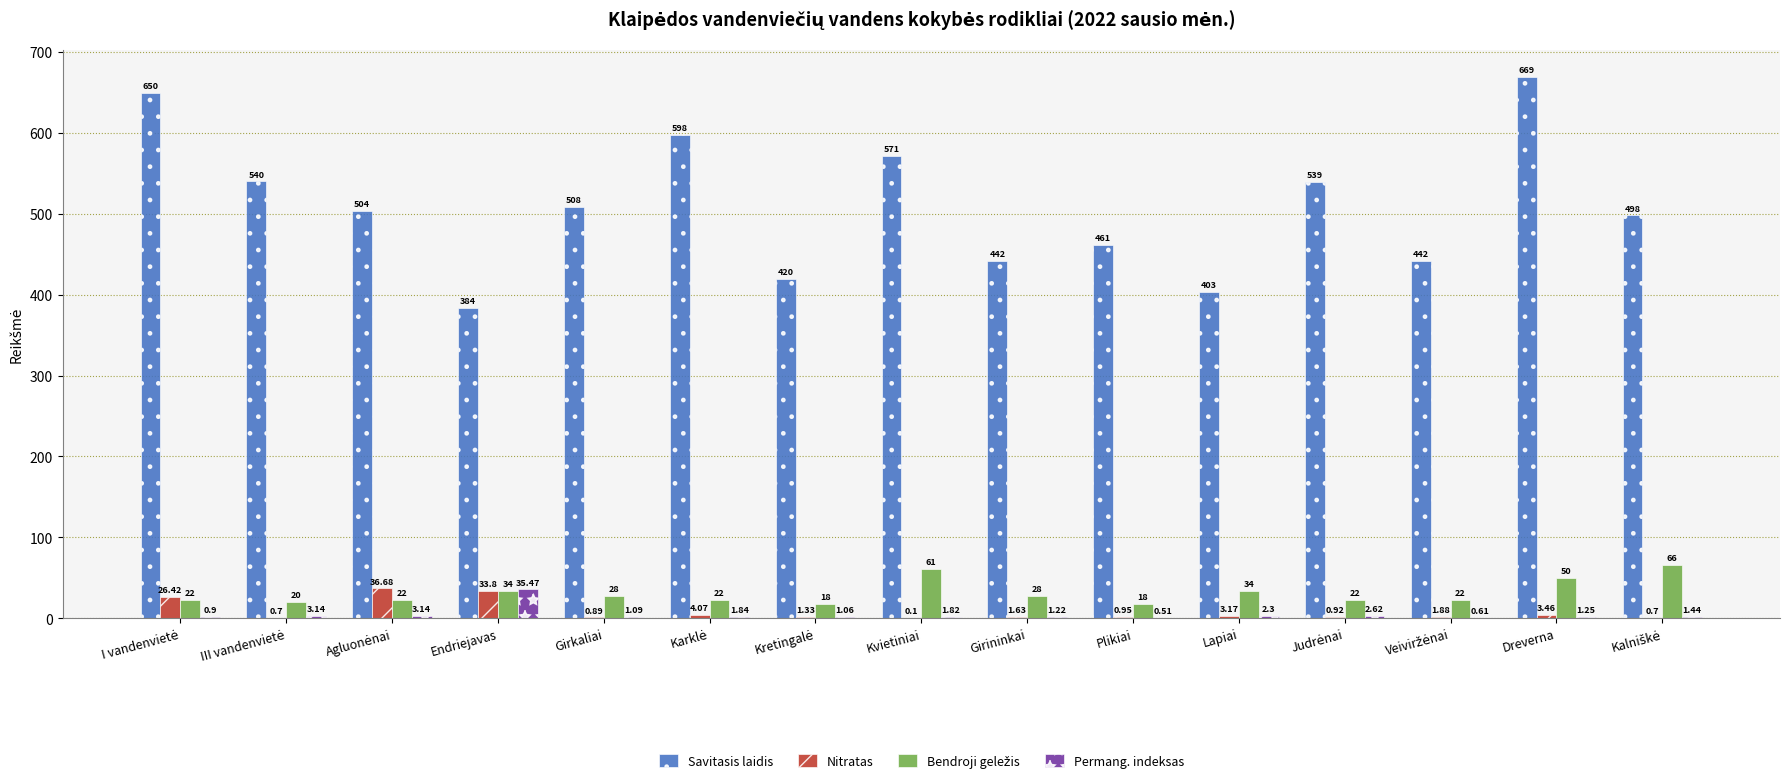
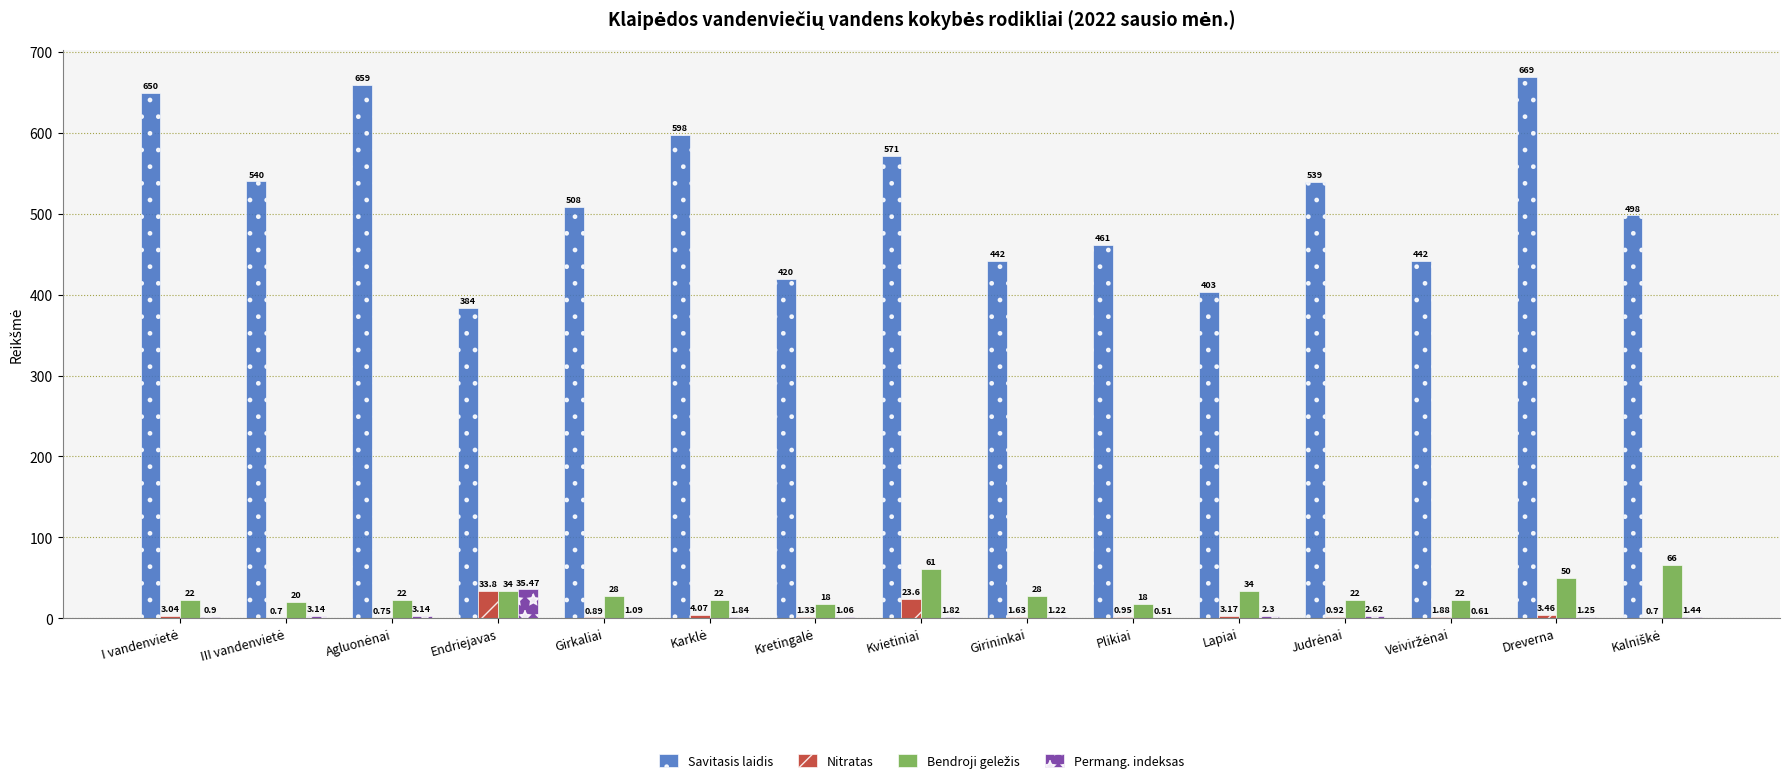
  {
    "Savitasis laidis": {
      "I vandenvietė": 650,
      "III vandenvietė": 540,
-     "Agluonėnai": 504,
+     "Agluonėnai": 659,
      "Endriejavas": 384,
      "Girkaliai": 508,
      "Karklė": 598,
      "Kretingalė": 420,
      "Kvietiniai": 571,
      "Girininkai": 442,
      "Plikiai": 461,
      "Lapiai": 403,
      "Judrėnai": 539,
      "Veiviržėnai": 442,
      "Dreverna": 669,
      "Kalniškė": 498
    },
    "Nitratas": {
-     "I vandenvietė": 26.42,
+     "I vandenvietė": 3.04,
      "III vandenvietė": 0.7,
-     "Agluonėnai": 36.68,
+     "Agluonėnai": 0.75,
      "Endriejavas": 33.8,
      "Girkaliai": 0.89,
      "Karklė": 4.07,
      "Kretingalė": 1.33,
-     "Kvietiniai": 0.1,
+     "Kvietiniai": 23.6,
      "Girininkai": 1.63,
      "Plikiai": 0.95,
      "Lapiai": 3.17,
      "Judrėnai": 0.92,
      "Veiviržėnai": 1.88,
      "Dreverna": 3.46,
      "Kalniškė": 0.7
    },
    "Bendroji geležis": {
      "I vandenvietė": 22,
      "III vandenvietė": 20,
      "Agluonėnai": 22,
      "Endriejavas": 34,
      "Girkaliai": 28,
      "Karklė": 22,
      "Kretingalė": 18,
      "Kvietiniai": 61,
      "Girininkai": 28,
      "Plikiai": 18,
      "Lapiai": 34,
      "Judrėnai": 22,
      "Veiviržėnai": 22,
      "Dreverna": 50,
      "Kalniškė": 66
    },
    "Permang. indeksas": {
      "I vandenvietė": 0.9,
      "III vandenvietė": 3.14,
      "Agluonėnai": 3.14,
      "Endriejavas": 35.47,
      "Girkaliai": 1.09,
      "Karklė": 1.84,
      "Kretingalė": 1.06,
      "Kvietiniai": 1.82,
      "Girininkai": 1.22,
      "Plikiai": 0.51,
      "Lapiai": 2.3,
      "Judrėnai": 2.62,
      "Veiviržėnai": 0.61,
      "Dreverna": 1.25,
      "Kalniškė": 1.44
    }
  }
